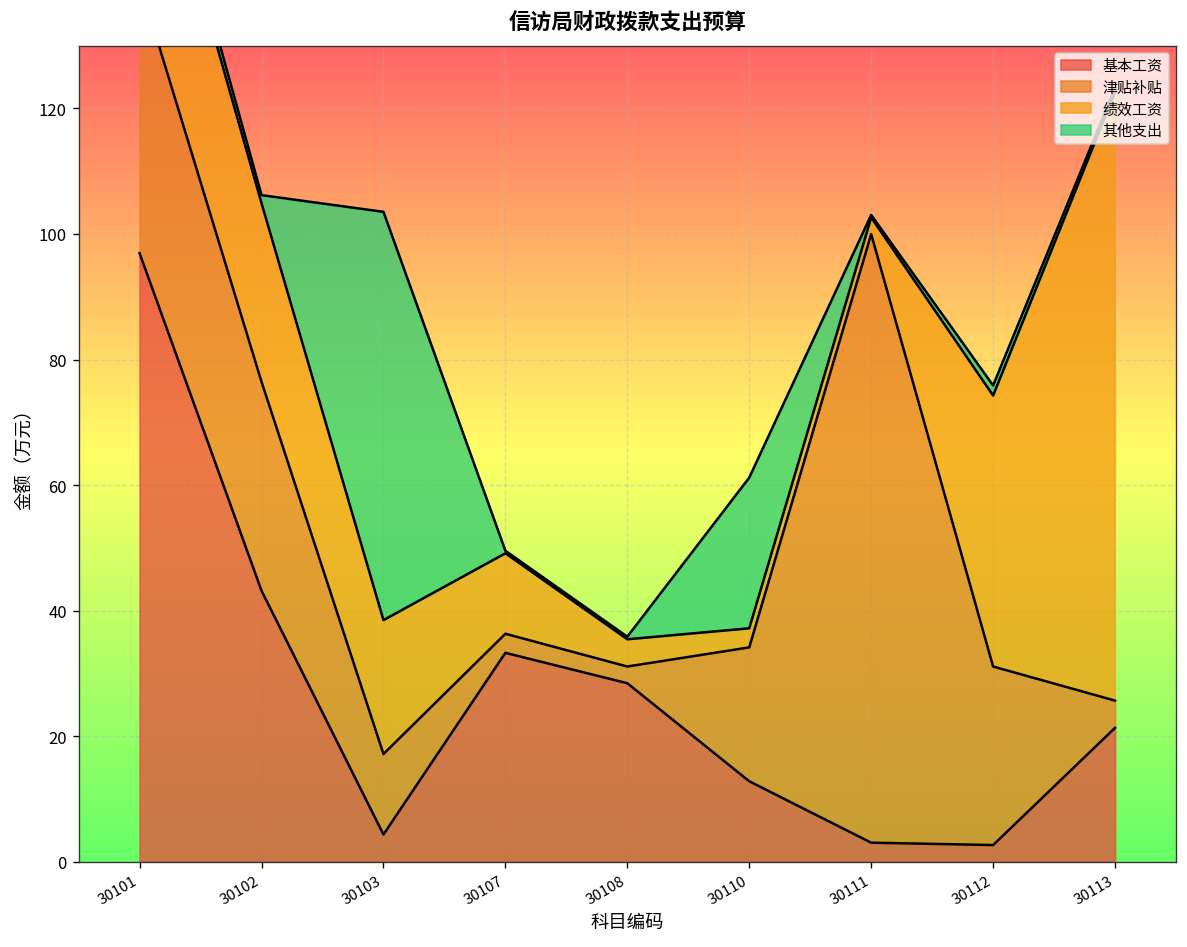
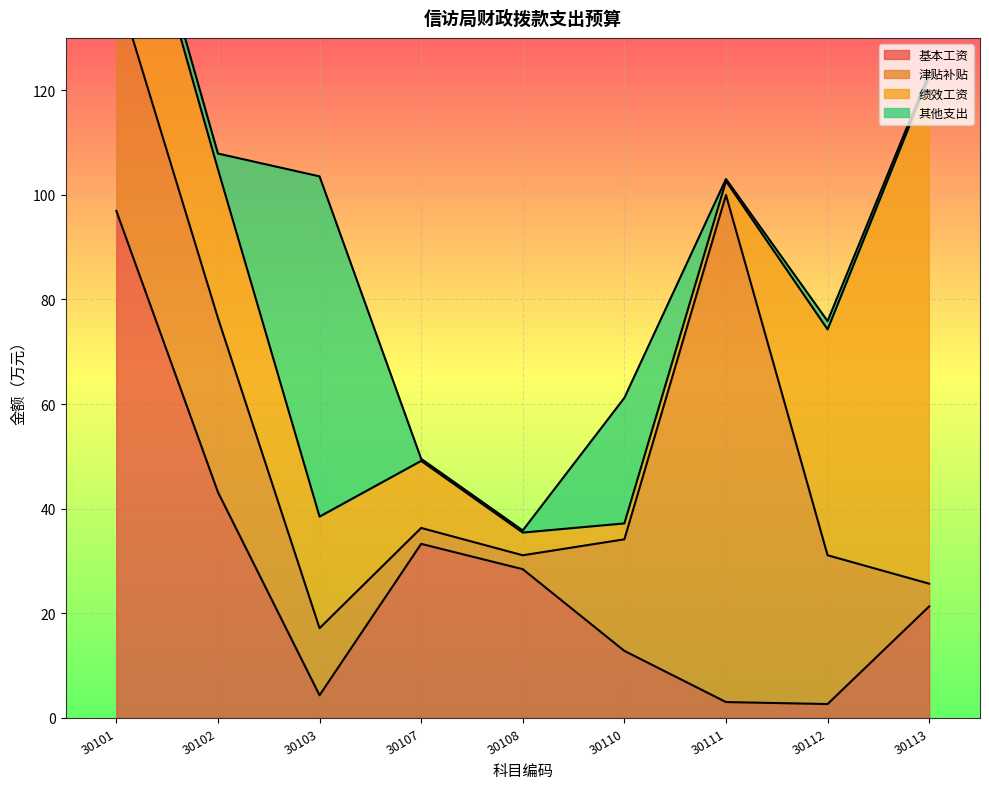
  {
    "其他支出": {
-     "30102": 1,
+     "30102": 3,
      "30103": 65,
      "30110": 24,
      "30112": 2
    }
  }
